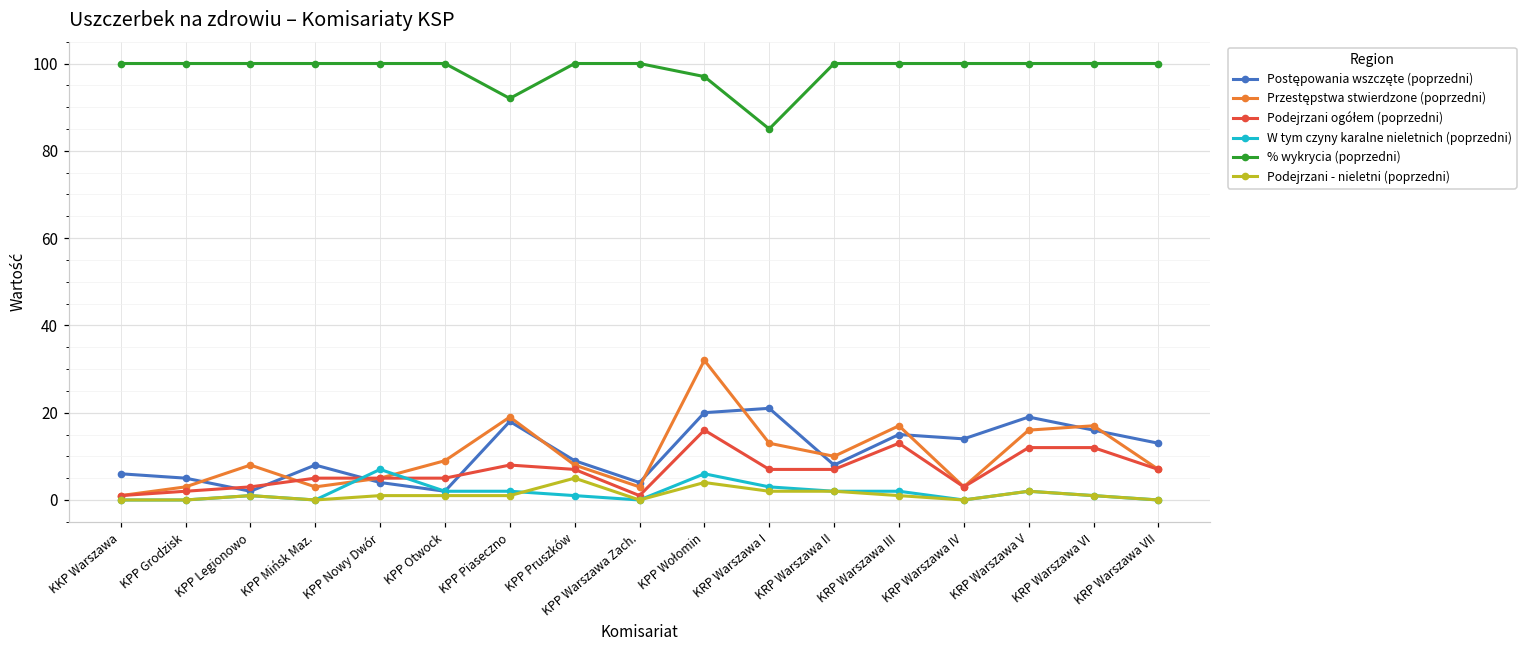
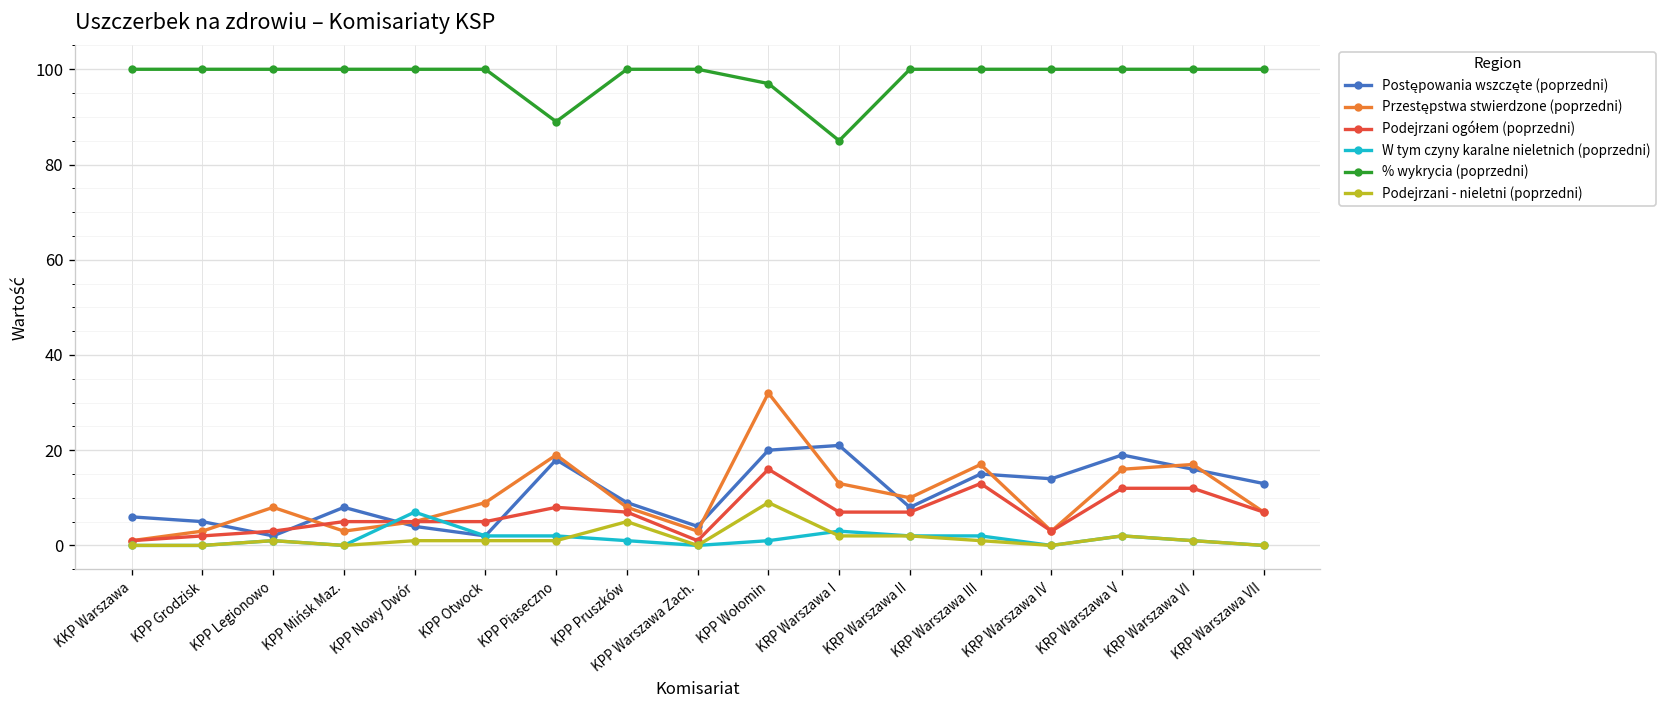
  {
    "Postępowania wszczęte (poprzedni)": {
      "KKP Warszawa": 6,
      "KPP Grodzisk": 5,
      "KPP Legionowo": 2,
      "KPP Mińsk Maz.": 8,
      "KPP Nowy Dwór": 4,
      "KPP Piaseczno": 18,
      "KPP Pruszków": 9,
      "KPP Warszawa Zach.": 4,
      "KPP Wołomin": 20,
      "KRP Warszawa I": 21,
      "KRP Warszawa II": 8,
      "KRP Warszawa III": 15,
      "KRP Warszawa IV": 14,
      "KRP Warszawa V": 19,
      "KRP Warszawa VI": 16,
      "KRP Warszawa VII": 13
    },
    "W tym czyny karalne nieletnich (poprzedni)": {
      "KPP Nowy Dwór": 7,
      "KPP Piaseczno": 2,
      "KPP Pruszków": 1,
-     "KPP Wołomin": 6,
+     "KPP Wołomin": 1,
      "KRP Warszawa I": 3,
      "KRP Warszawa III": 2
    },
    "% wykrycia (poprzedni)": {
      "KKP Warszawa": 100,
      "KPP Grodzisk": 100,
      "KPP Legionowo": 100,
      "KPP Mińsk Maz.": 100,
      "KPP Nowy Dwór": 100,
      "KPP Otwock": 100,
-     "KPP Piaseczno": 92,
+     "KPP Piaseczno": 89,
      "KPP Pruszków": 100,
      "KPP Warszawa Zach.": 100,
      "KPP Wołomin": 97,
      "KRP Warszawa I": 85,
      "KRP Warszawa II": 100,
      "KRP Warszawa III": 100,
      "KRP Warszawa IV": 100,
      "KRP Warszawa V": 100,
      "KRP Warszawa VI": 100,
      "KRP Warszawa VII": 100
    },
    "Podejrzani - nieletni (poprzedni)": {
      "KPP Nowy Dwór": 1,
      "KPP Otwock": 1,
      "KPP Piaseczno": 1,
      "KPP Pruszków": 5,
-     "KPP Wołomin": 4,
+     "KPP Wołomin": 9,
      "KRP Warszawa I": 2,
      "KRP Warszawa III": 1
    }
  }
